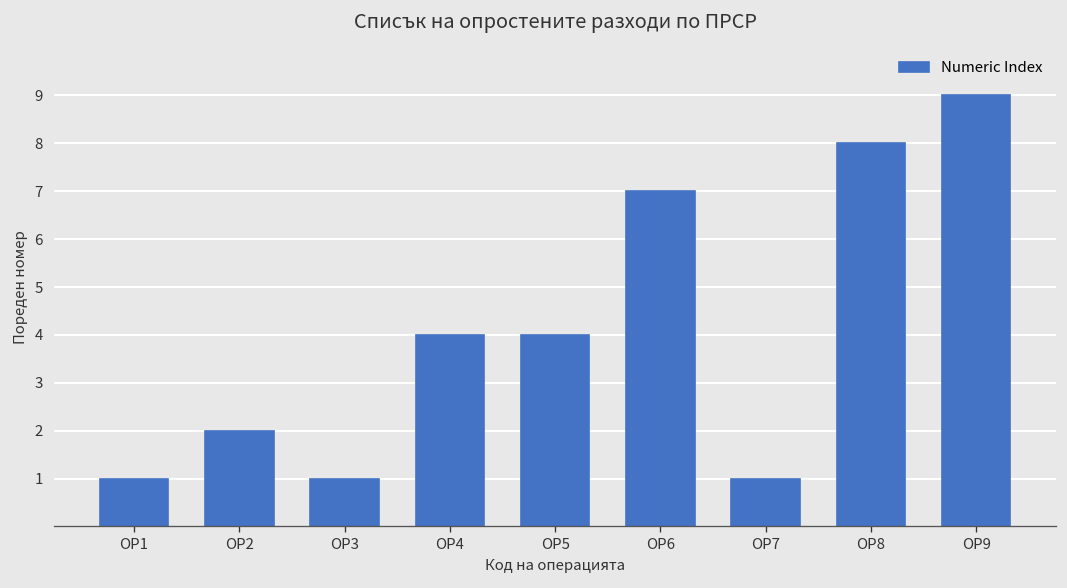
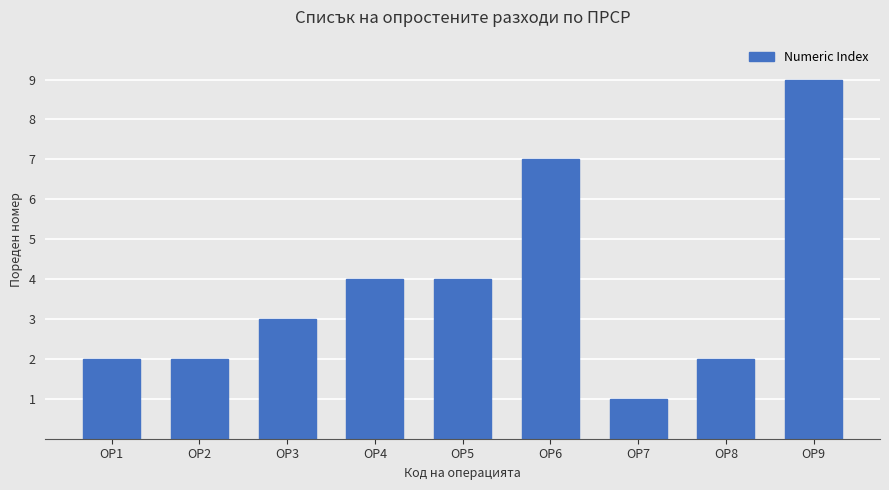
  {
-   "ОР1": 1,
+   "ОР1": 2,
    "ОР2": 2,
-   "ОР3": 1,
+   "ОР3": 3,
    "ОР4": 4,
    "ОР5": 4,
    "ОР6": 7,
    "ОР7": 1,
-   "ОР8": 8,
+   "ОР8": 2,
    "ОР9": 9
  }
